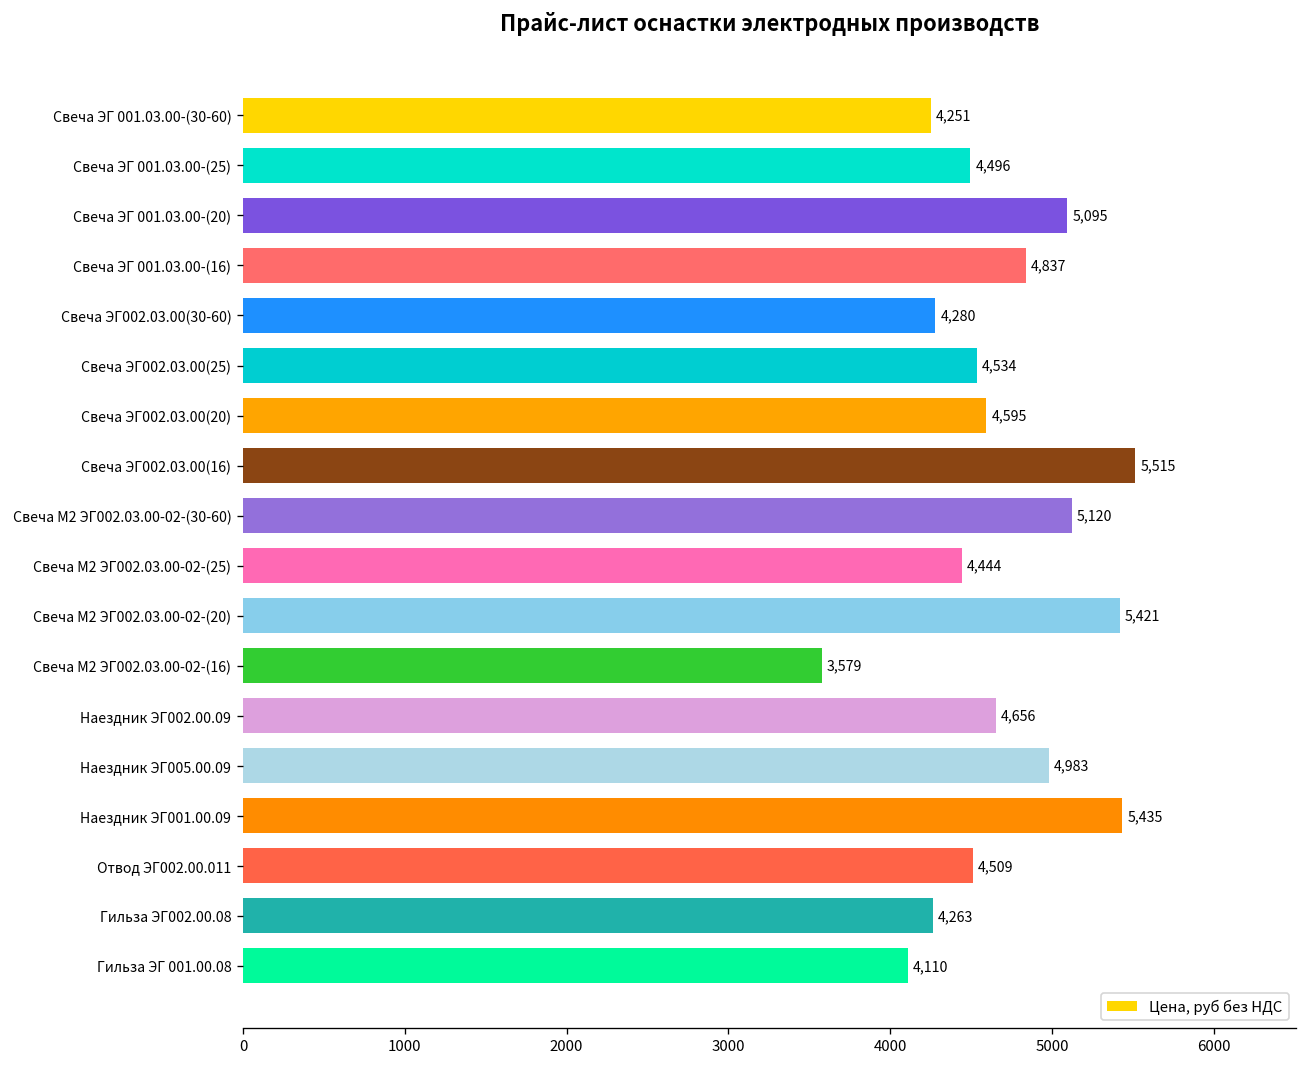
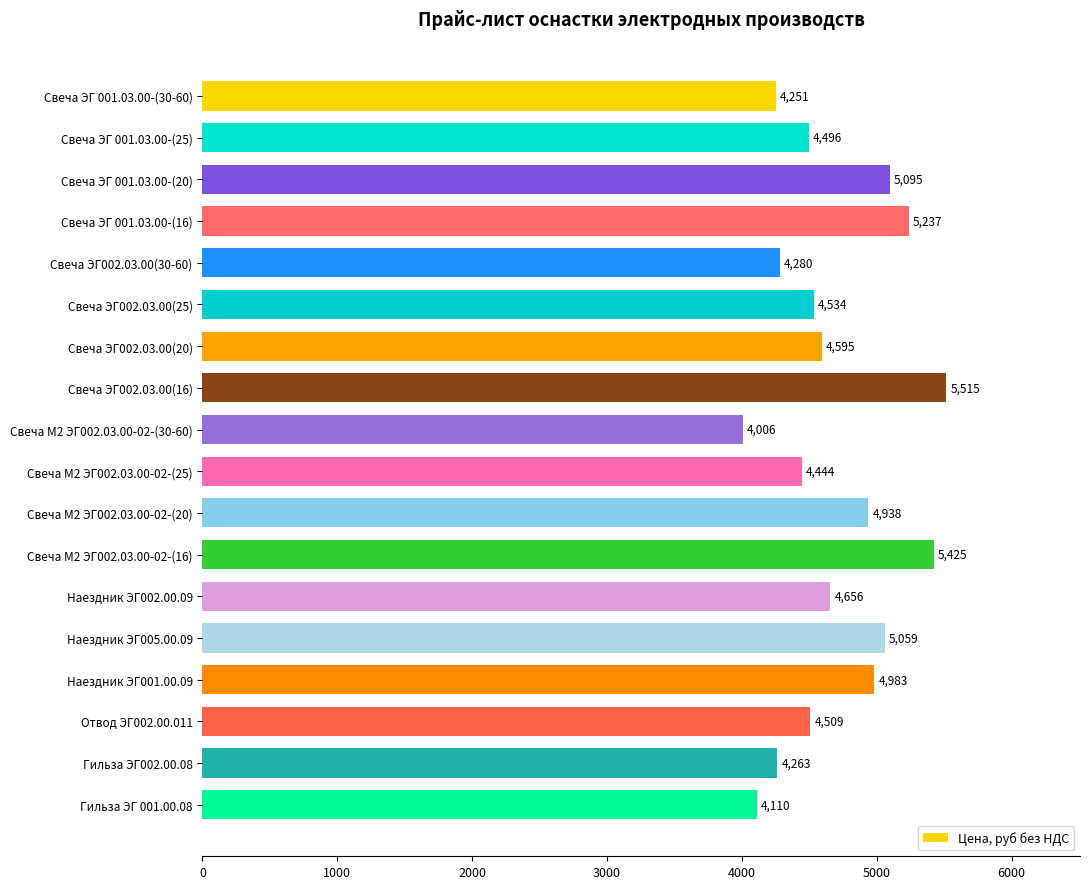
  {
    "Свеча ЭГ 001.03.00-(30-60)": "4,251",
    "Свеча ЭГ 001.03.00-(25)": "4,496",
    "Свеча ЭГ 001.03.00-(20)": "5,095",
-   "Свеча ЭГ 001.03.00-(16)": "4,837",
+   "Свеча ЭГ 001.03.00-(16)": "5,237",
    "Свеча ЭГ002.03.00(30-60)": "4,280",
    "Свеча ЭГ002.03.00(25)": "4,534",
    "Свеча ЭГ002.03.00(20)": "4,595",
    "Свеча ЭГ002.03.00(16)": "5,515",
-   "Свеча М2 ЭГ002.03.00-02-(30-60)": "5,120",
+   "Свеча М2 ЭГ002.03.00-02-(30-60)": "4,006",
    "Свеча М2 ЭГ002.03.00-02-(25)": "4,444",
-   "Свеча М2 ЭГ002.03.00-02-(20)": "5,421",
-   "Свеча М2 ЭГ002.03.00-02-(16)": "3,579",
+   "Свеча М2 ЭГ002.03.00-02-(20)": "4,938",
+   "Свеча М2 ЭГ002.03.00-02-(16)": "5,425",
    "Наездник ЭГ002.00.09": "4,656",
-   "Наездник ЭГ005.00.09": "4,983",
-   "Наездник ЭГ001.00.09": "5,435",
+   "Наездник ЭГ005.00.09": "5,059",
+   "Наездник ЭГ001.00.09": "4,983",
    "Отвод ЭГ002.00.011": "4,509",
    "Гильза ЭГ002.00.08": "4,263",
    "Гильза ЭГ 001.00.08": "4,110"
  }
